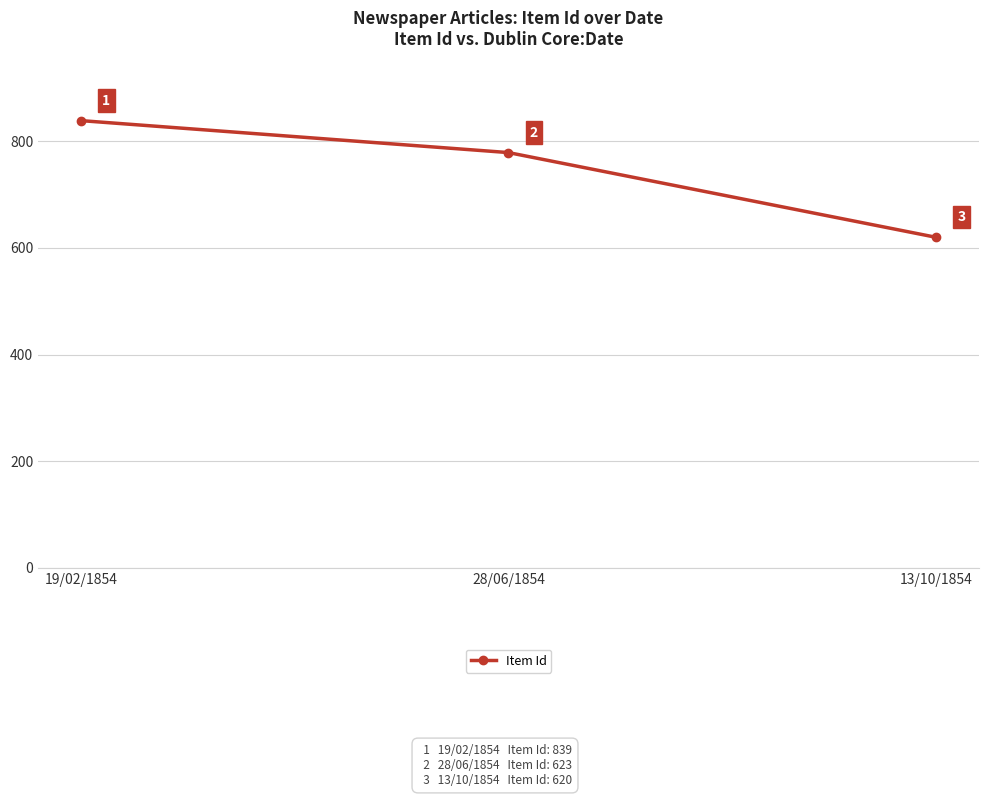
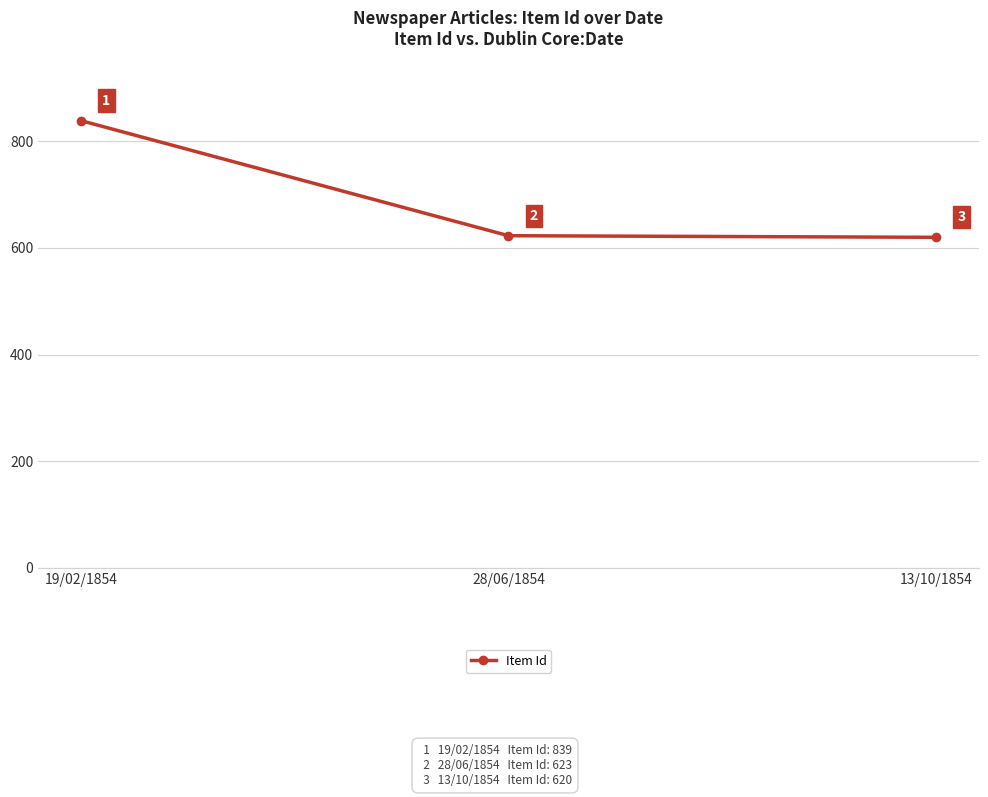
  {
    "19/02/1854": 840,
-   "28/06/1854": 780,
+   "28/06/1854": 620,
    "13/10/1854": 620
  }
